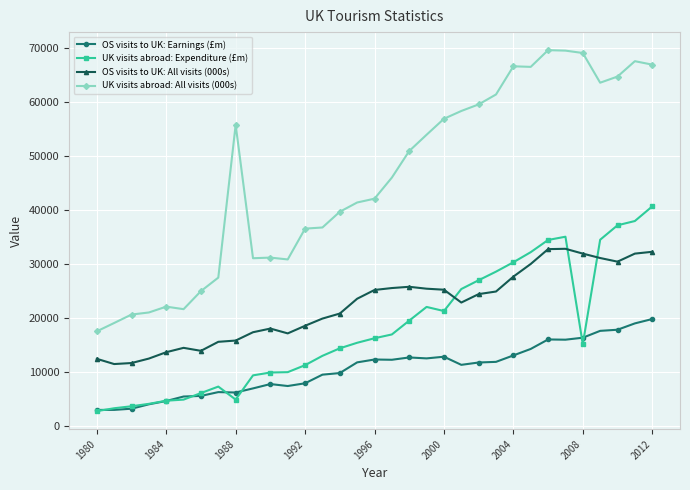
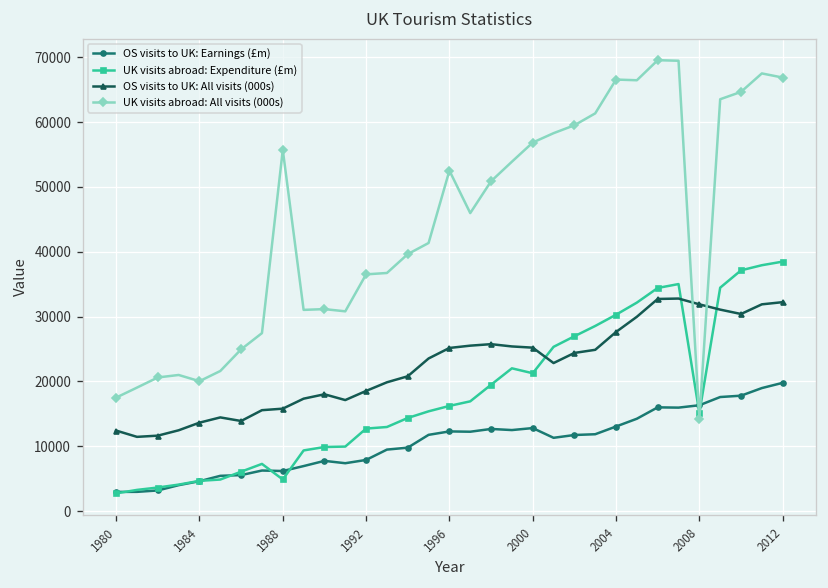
  {
    "UK visits abroad: Expenditure (£m)": {
      "1988": 5000,
-     "1992": 11000,
+     "1992": 13000,
      "1996": 16000,
      "2000": 21000,
      "2004": 30000,
      "2008": 15000,
-     "2012": 41000
+     "2012": 38000
    },
    "UK visits abroad: All visits (000s)": {
      "1980": 18000,
-     "1984": 22000,
+     "1984": 20000,
      "1988": 56000,
      "1992": 37000,
-     "1996": 42000,
+     "1996": 53000,
      "2000": 57000,
      "2004": 67000,
-     "2008": 69000,
+     "2008": 14000,
      "2012": 67000
    }
  }
